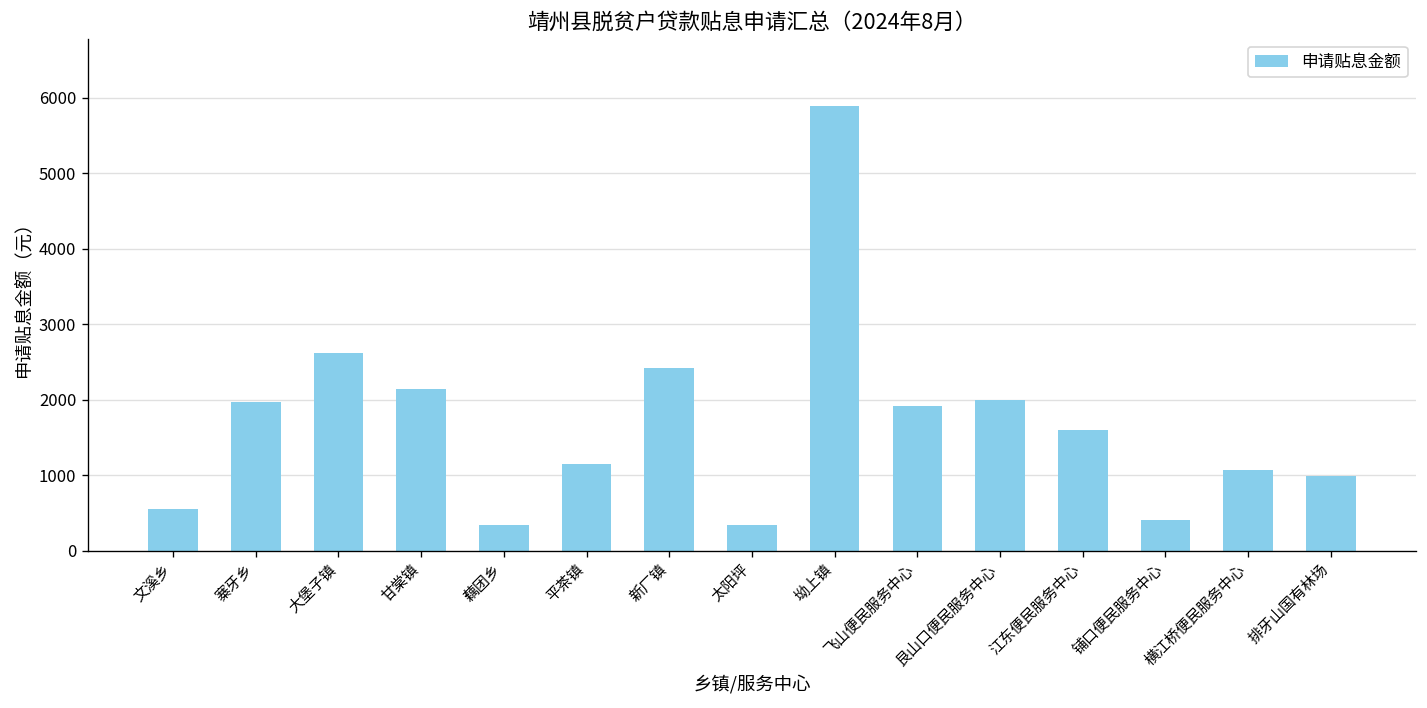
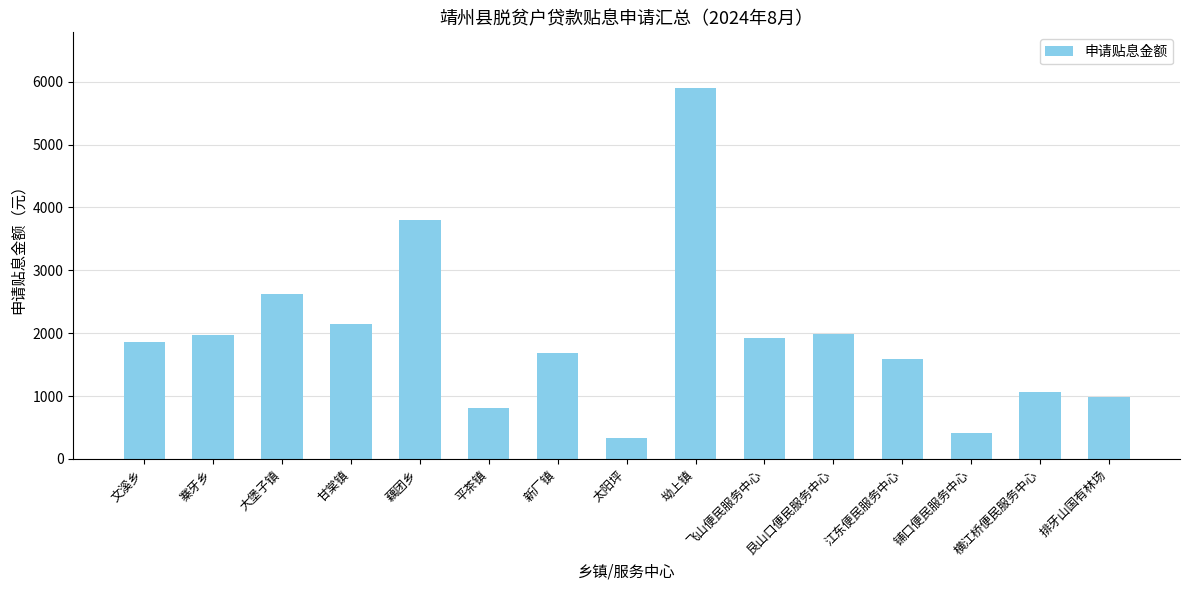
  {
-   "文溪乡": 500,
+   "文溪乡": 1900,
    "寨牙乡": 2000,
    "大堡子镇": 2600,
    "甘棠镇": 2100,
-   "藕团乡": 300,
-   "平茶镇": 1200,
-   "新厂镇": 2400,
+   "藕团乡": 3800,
+   "平茶镇": 800,
+   "新厂镇": 1700,
    "太阳坪": 300,
    "坳上镇": 5900,
    "飞山便民服务中心": 1900,
    "艮山口便民服务中心": 2000,
    "江东便民服务中心": 1600,
    "铺口便民服务中心": 400,
    "横江桥便民服务中心": 1100,
    "排牙山国有林场": 1000
  }
